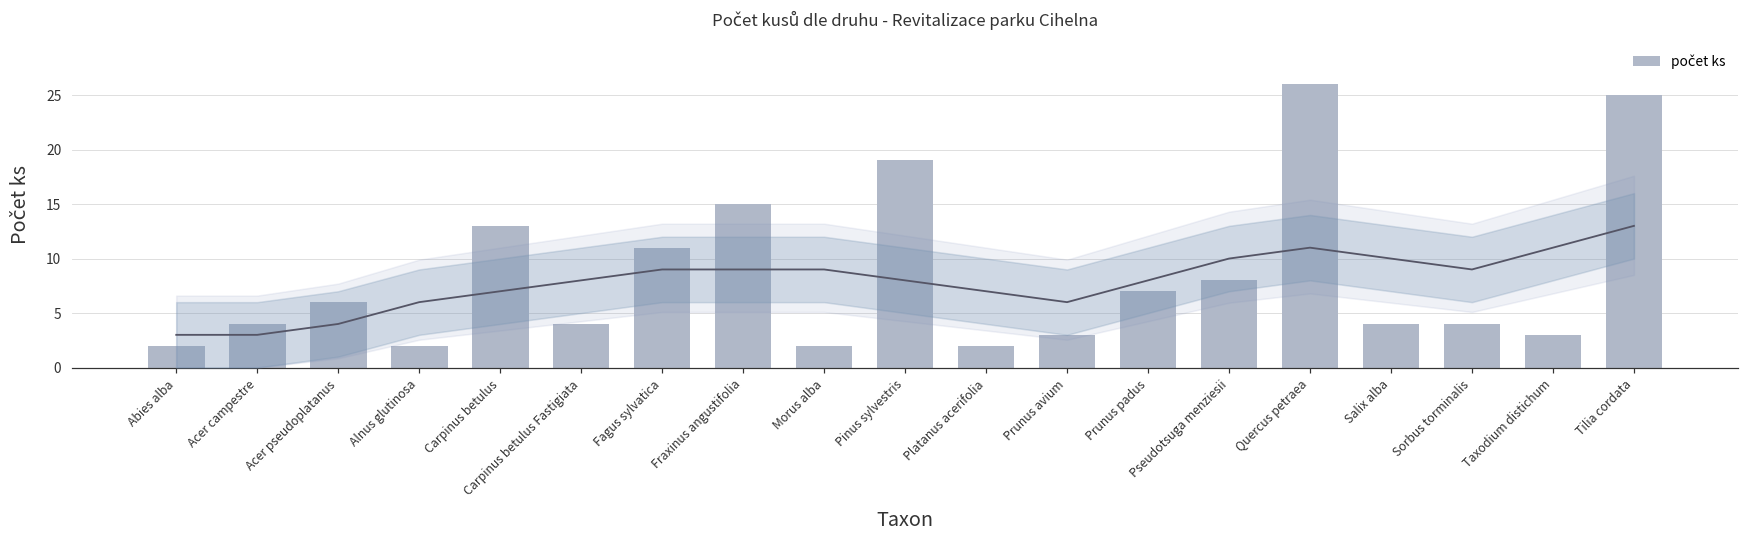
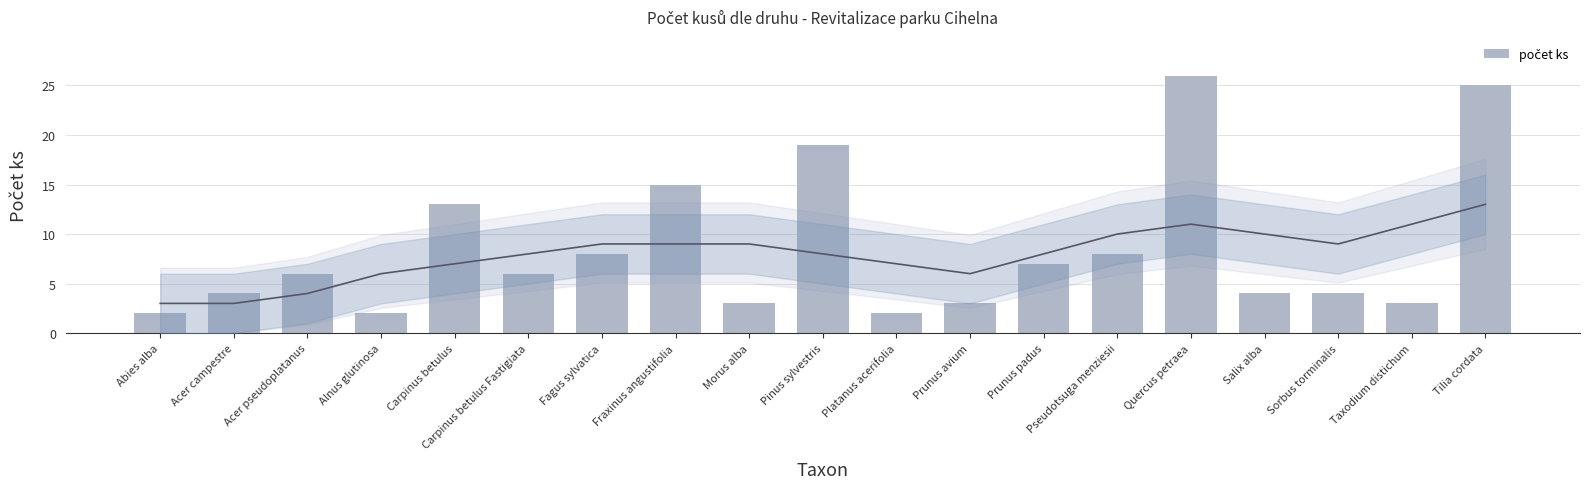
  {
    "počet ks": {
      "Abies alba": 2,
      "Acer campestre": 4,
      "Acer pseudoplatanus": 6,
      "Alnus glutinosa": 2,
      "Carpinus betulus": 13,
-     "Carpinus betulus Fastigiata": 4,
-     "Fagus sylvatica": 11,
+     "Carpinus betulus Fastigiata": 6,
+     "Fagus sylvatica": 8,
      "Fraxinus angustifolia": 15,
-     "Morus alba": 2,
+     "Morus alba": 3,
      "Pinus sylvestris": 19,
      "Platanus acerifolia": 2,
      "Prunus avium": 3,
      "Prunus padus": 7,
      "Pseudotsuga menziesii": 8,
      "Quercus petraea": 26,
      "Salix alba": 4,
      "Sorbus torminalis": 4,
      "Taxodium distichum": 3,
      "Tilia cordata": 25
    }
  }
